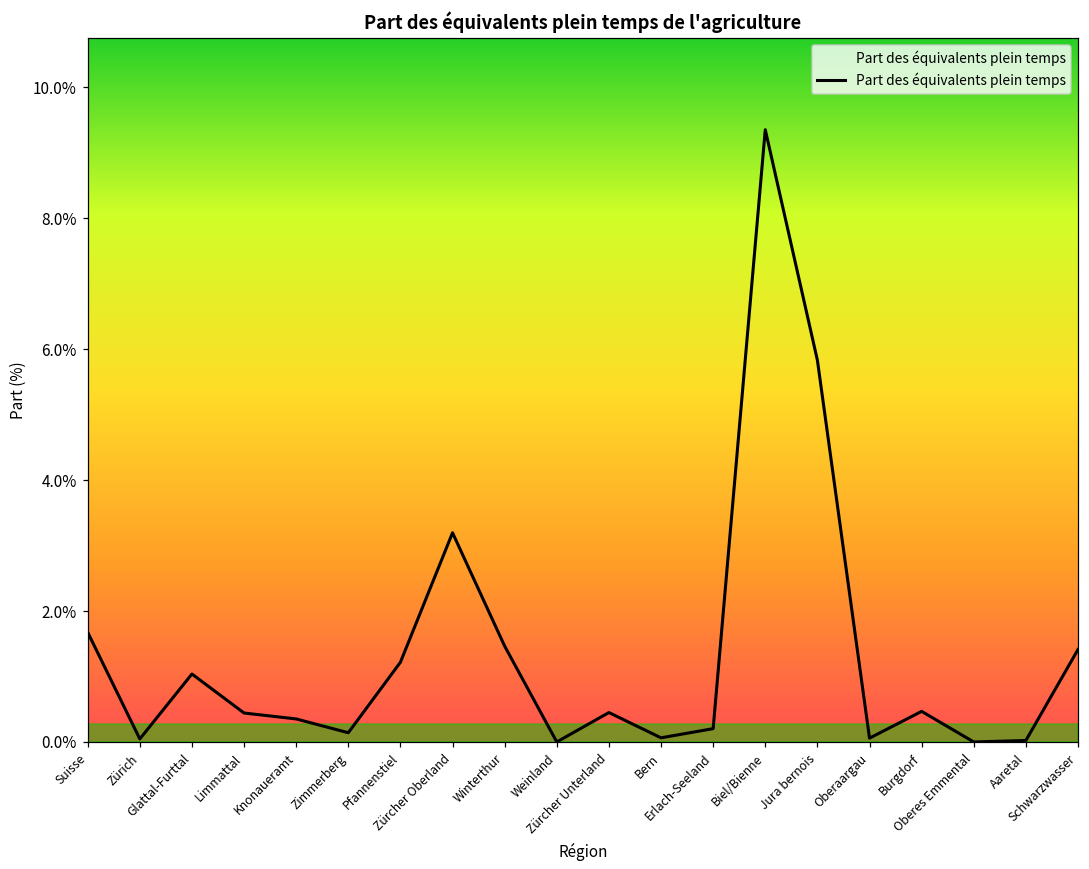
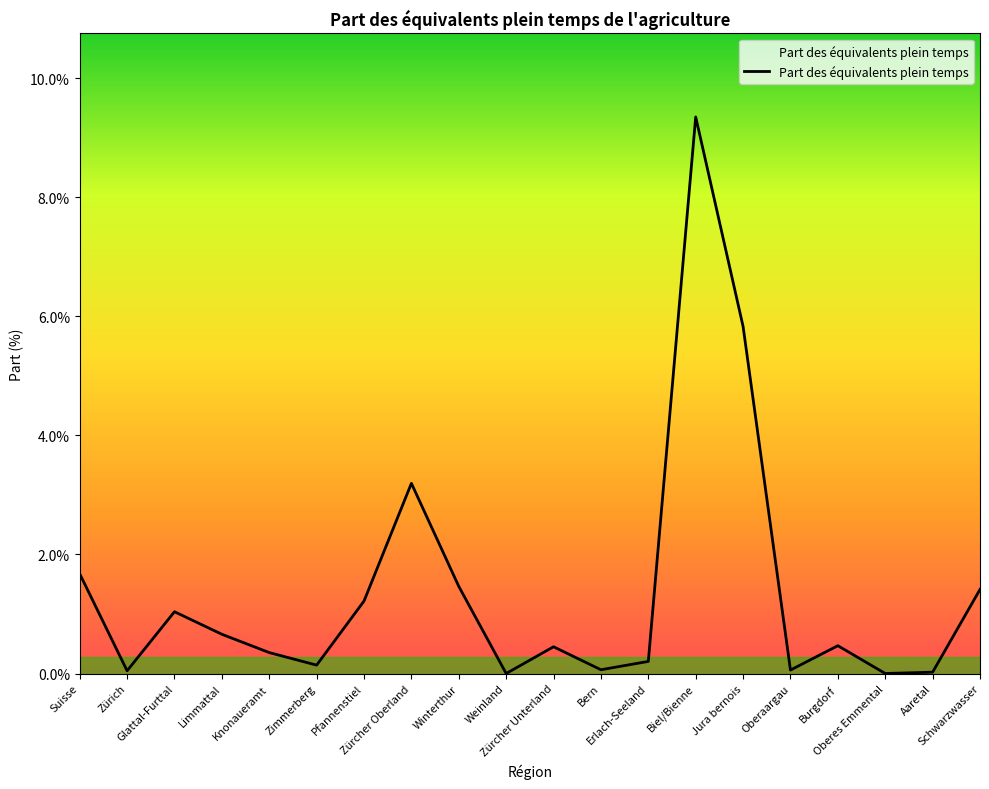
  {
    "Suisse": "1.7%",
    "Glattal-Furttal": "1.0%",
-   "Limmattal": "0.4%",
+   "Limmattal": "0.7%",
    "Knonaueramt": "0.4%",
    "Pfannenstiel": "1.2%",
    "Zürcher Oberland": "3.2%",
    "Winterthur": "1.5%",
    "Zürcher Unterland": "0.4%",
    "Biel/Bienne": "9.4%",
    "Jura bernois": "5.8%",
    "Burgdorf": "0.5%",
    "Schwarzwasser": "1.4%"
  }
